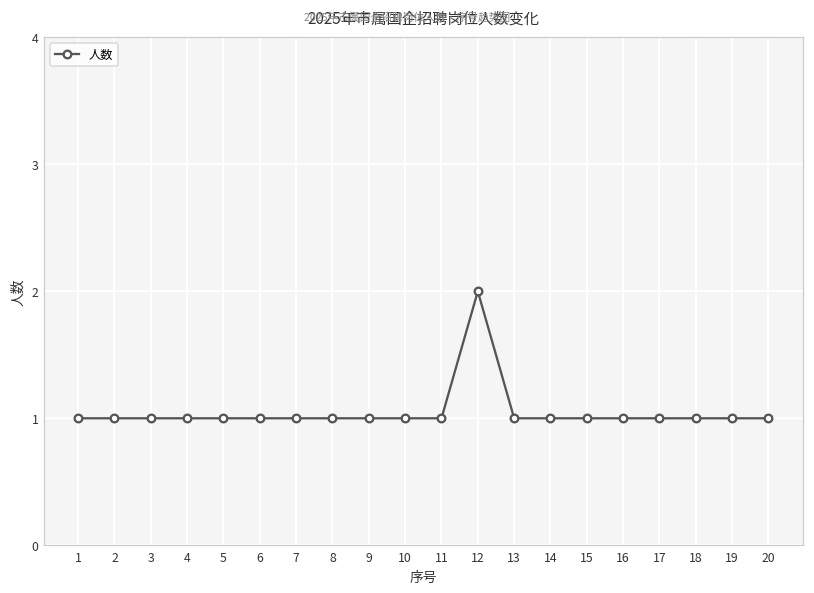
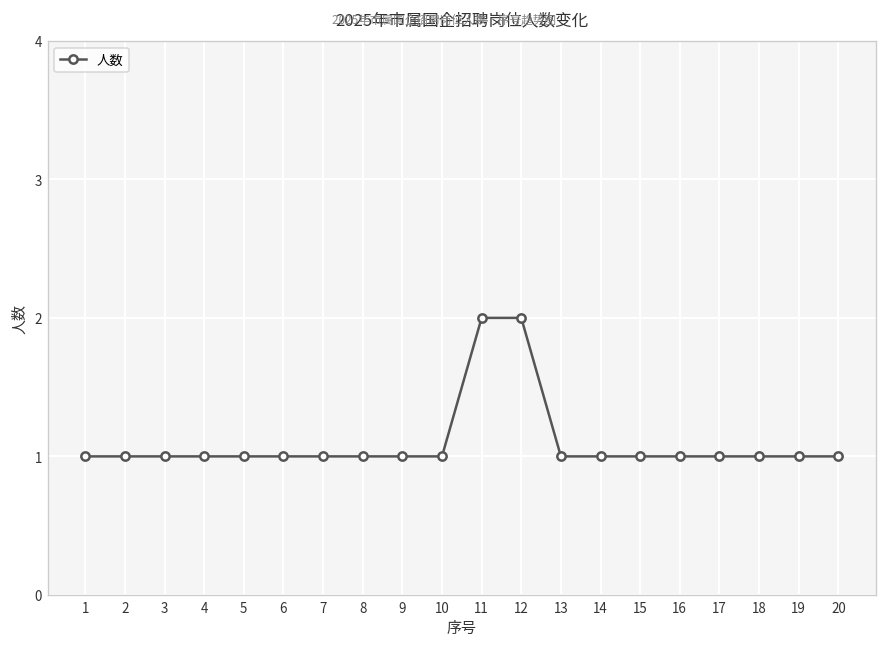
  {
    "人数": {
      "1": 1,
      "2": 1,
      "3": 1,
      "4": 1,
      "5": 1,
      "6": 1,
      "7": 1,
      "8": 1,
      "9": 1,
      "10": 1,
-     "11": 1,
+     "11": 2,
      "12": 2,
      "13": 1,
      "14": 1,
      "15": 1,
      "16": 1,
      "17": 1,
      "18": 1,
      "19": 1,
      "20": 1
    }
  }
